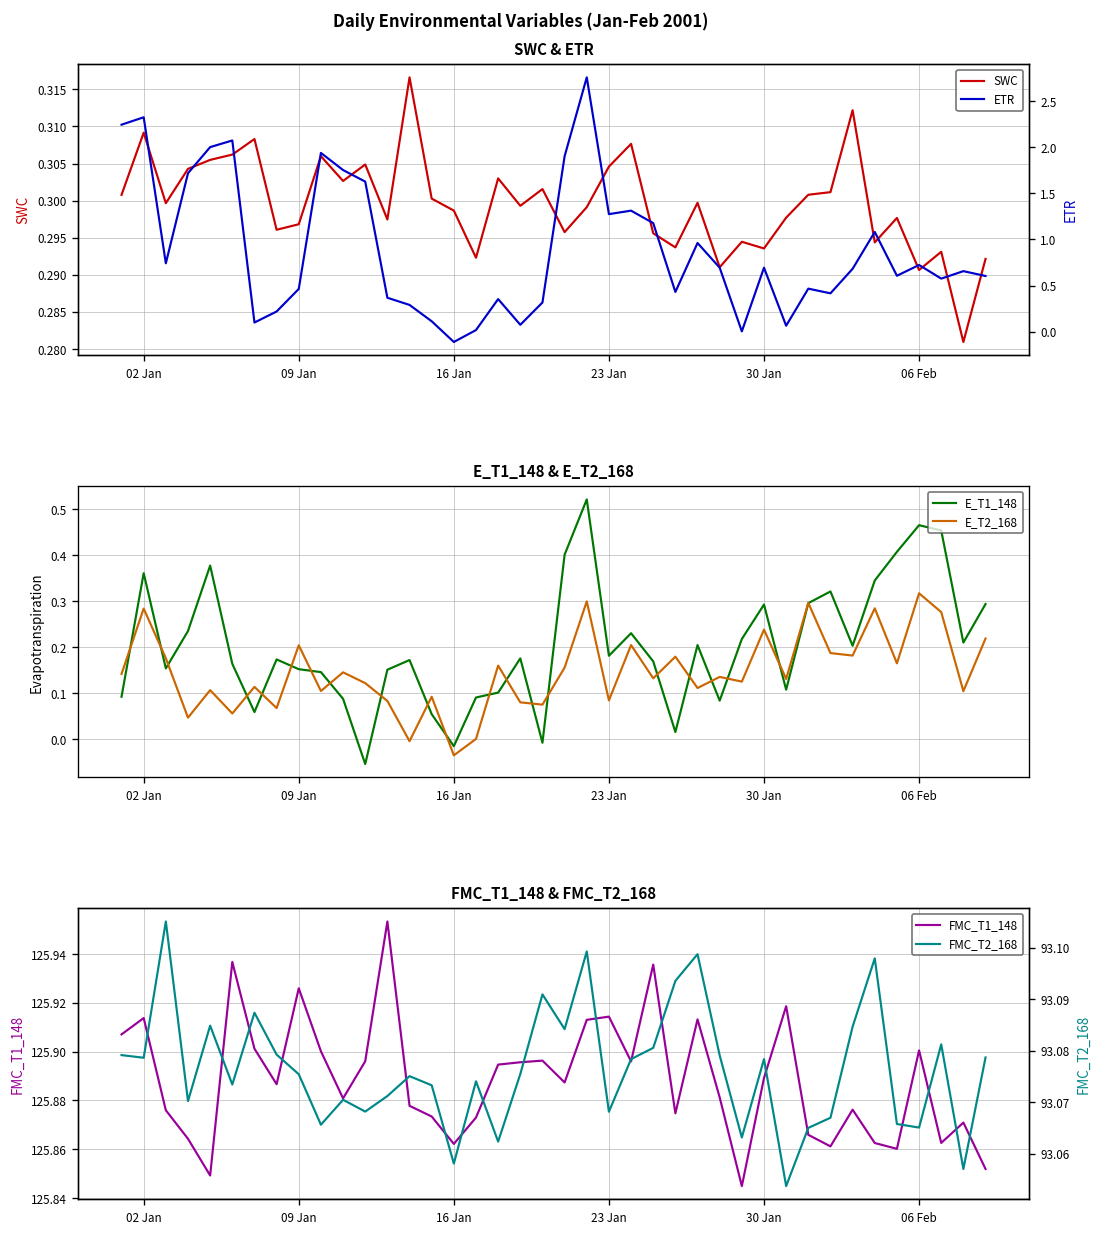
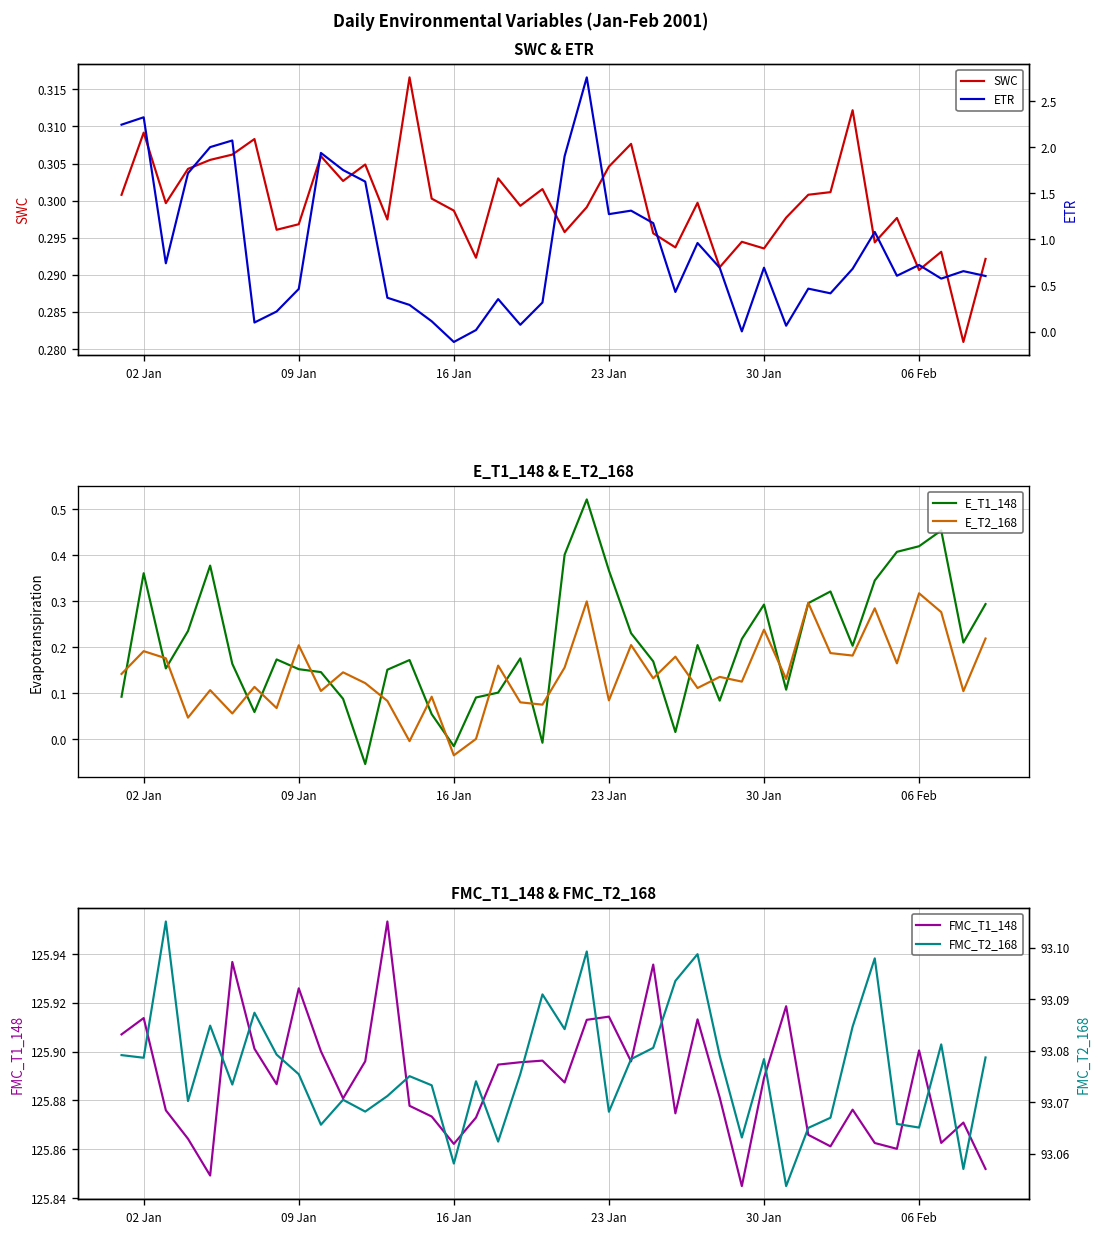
  {
    "E_T1_148 & E_T2_168": {
      "E_T1_148": {
        "02 Jan": 0.36,
        "09 Jan": 0.15,
        "16 Jan": -0.02,
-       "23 Jan": 0.18,
+       "23 Jan": 0.37,
        "30 Jan": 0.29,
-       "06 Feb": 0.46
+       "06 Feb": 0.42
      },
      "E_T2_168": {
-       "02 Jan": 0.28,
+       "02 Jan": 0.19,
        "09 Jan": 0.20,
        "16 Jan": -0.04,
        "23 Jan": 0.08,
        "30 Jan": 0.24,
        "06 Feb": 0.32
      }
    }
  }
